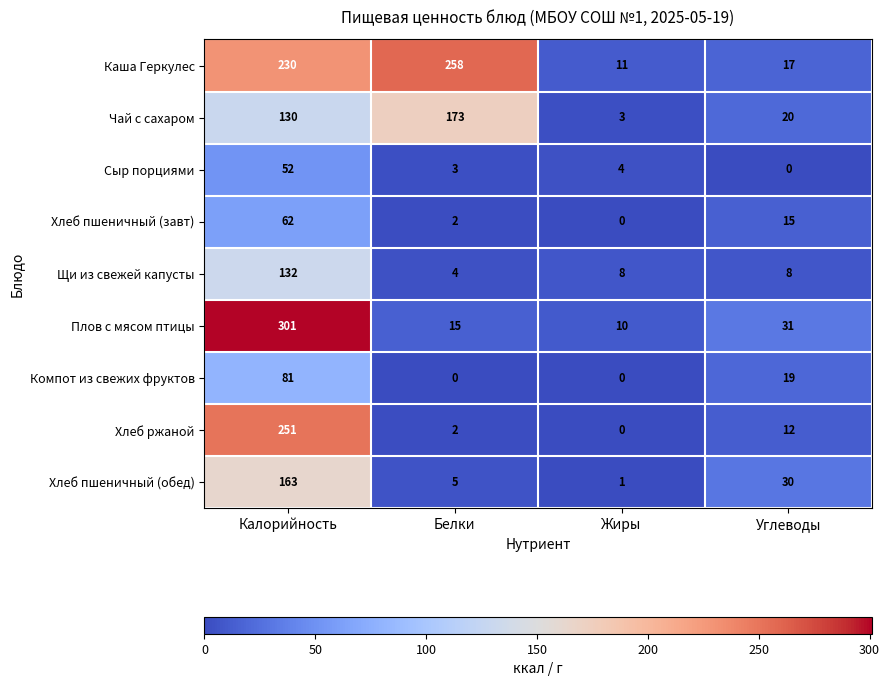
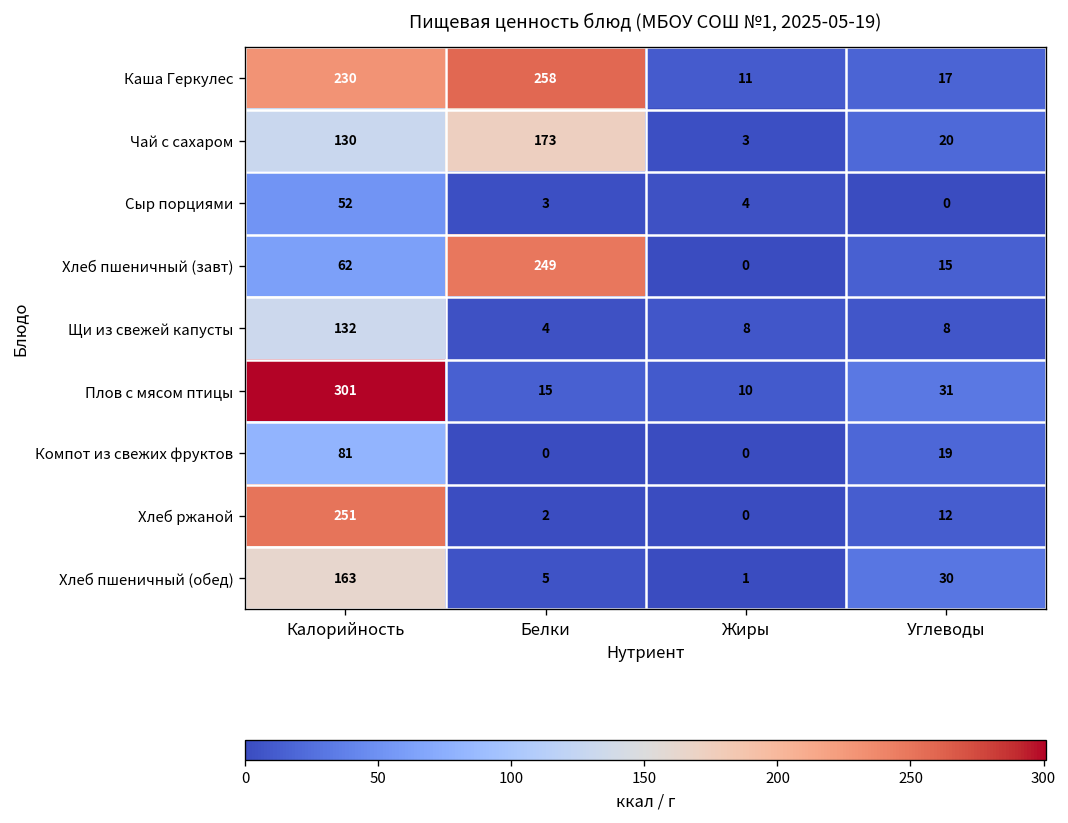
  {
    "Каша Геркулес": {
      "Калорийность": 230,
      "Белки": 258,
      "Жиры": 11,
      "Углеводы": 17
    },
    "Чай с сахаром": {
      "Калорийность": 130,
      "Белки": 173,
      "Жиры": 3,
      "Углеводы": 20
    },
    "Сыр порциями": {
      "Калорийность": 52,
      "Белки": 3,
      "Жиры": 4,
      "Углеводы": 0
    },
    "Хлеб пшеничный (завт)": {
      "Калорийность": 62,
-     "Белки": 2,
+     "Белки": 249,
      "Жиры": 0,
      "Углеводы": 15
    },
    "Щи из свежей капусты": {
      "Калорийность": 132,
      "Белки": 4,
      "Жиры": 8,
      "Углеводы": 8
    },
    "Плов с мясом птицы": {
      "Калорийность": 301,
      "Белки": 15,
      "Жиры": 10,
      "Углеводы": 31
    },
    "Компот из свежих фруктов": {
      "Калорийность": 81,
      "Белки": 0,
      "Жиры": 0,
      "Углеводы": 19
    },
    "Хлеб ржаной": {
      "Калорийность": 251,
      "Белки": 2,
      "Жиры": 0,
      "Углеводы": 12
    },
    "Хлеб пшеничный (обед)": {
      "Калорийность": 163,
      "Белки": 5,
      "Жиры": 1,
      "Углеводы": 30
    }
  }
